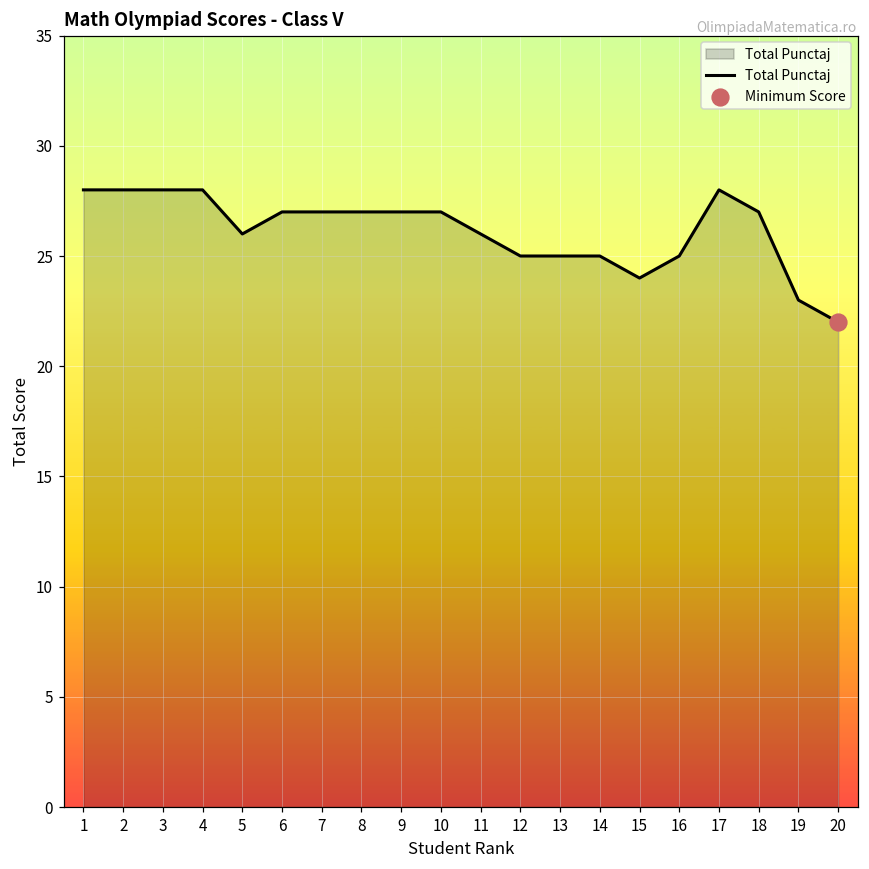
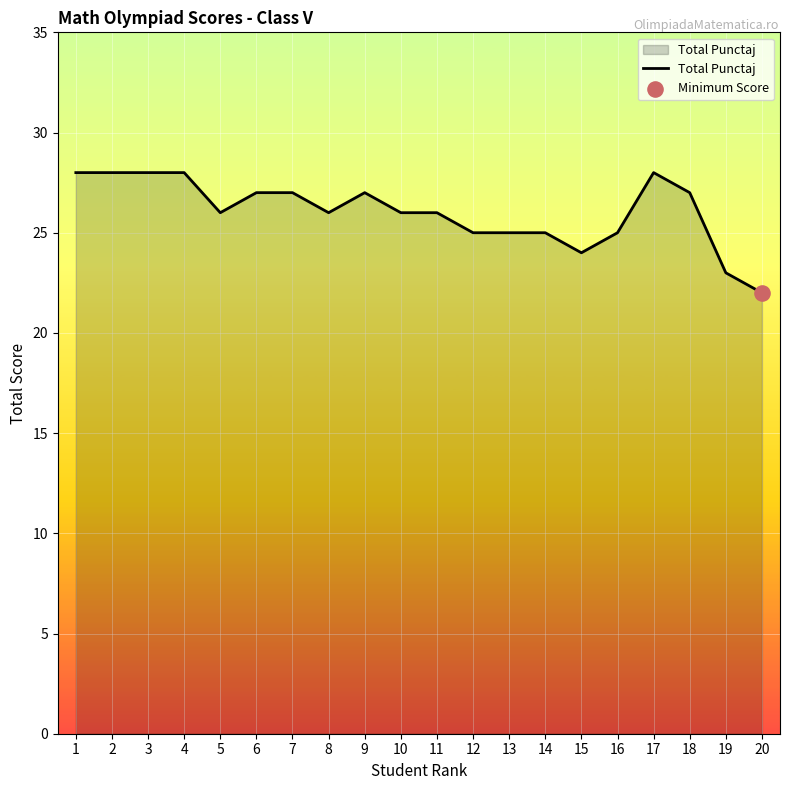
  {
    "Total Punctaj": {
      "1": 28,
      "2": 28,
      "3": 28,
      "4": 28,
      "5": 26,
      "6": 27,
      "7": 27,
-     "8": 27,
+     "8": 26,
      "9": 27,
-     "10": 27,
+     "10": 26,
      "11": 26,
      "12": 25,
      "13": 25,
      "14": 25,
      "15": 24,
      "16": 25,
      "17": 28,
      "18": 27,
      "19": 23
    }
  }
